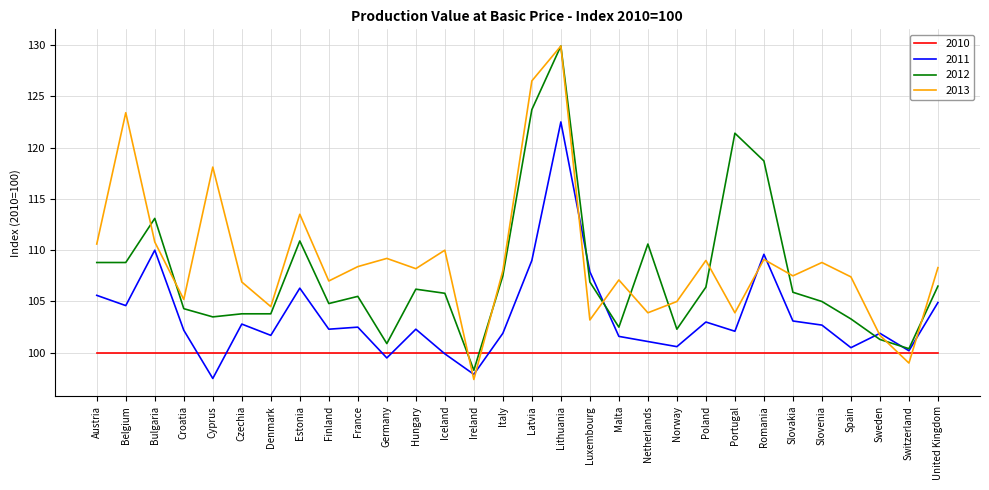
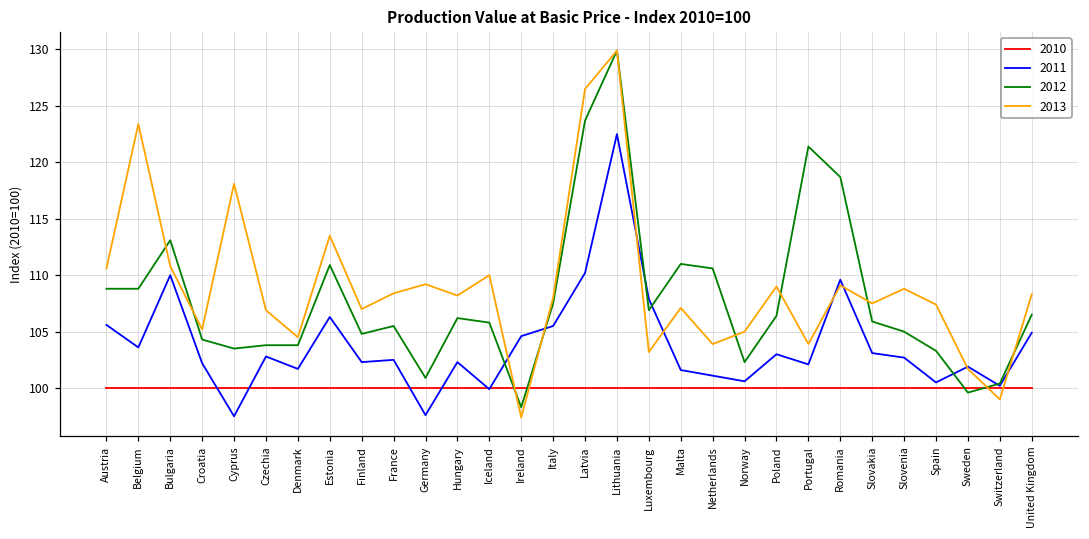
  {
    "2010": {
      "Austria": 100.0,
      "Belgium": 100.0,
      "Bulgaria": 100.0,
      "Croatia": 100.0,
      "Cyprus": 100.0,
      "Czechia": 100.0,
      "Denmark": 100.0,
      "Estonia": 100.0,
      "Finland": 100.0,
      "France": 100.0,
      "Germany": 100.0,
      "Hungary": 100.0,
      "Ireland": 100.0,
      "Italy": 100.0,
      "Latvia": 100.0,
      "Lithuania": 100.0,
      "Luxembourg": 100.0,
      "Malta": 100.0,
      "Netherlands": 100.0,
      "Norway": 100.0,
      "Poland": 100.0,
      "Portugal": 100.0,
      "Romania": 100.0,
      "Slovakia": 100.0,
      "Slovenia": 100.0,
      "Spain": 100.0,
      "Sweden": 100.0,
      "United Kingdom": 100.0
    },
    "2011": {
      "Austria": 105.6,
-     "Belgium": 104.6,
+     "Belgium": 103.6,
      "Bulgaria": 110.0,
      "Croatia": 102.2,
      "Cyprus": 97.5,
      "Czechia": 102.8,
      "Denmark": 101.7,
      "Estonia": 106.3,
      "Finland": 102.3,
      "France": 102.5,
-     "Germany": 99.5,
+     "Germany": 97.6,
      "Hungary": 102.3,
-     "Ireland": 97.9,
-     "Italy": 101.9,
-     "Latvia": 109.0,
+     "Ireland": 104.6,
+     "Italy": 105.5,
+     "Latvia": 110.2,
      "Lithuania": 122.5,
      "Luxembourg": 107.9,
      "Malta": 101.6,
      "Netherlands": 101.1,
      "Norway": 100.6,
      "Poland": 103.0,
      "Portugal": 102.1,
      "Romania": 109.6,
      "Slovakia": 103.1,
      "Slovenia": 102.7,
      "Spain": 100.5,
      "United Kingdom": 104.9
    },
    "2012": {
      "Austria": 108.8,
      "Belgium": 108.8,
      "Bulgaria": 113.1,
      "Croatia": 104.3,
      "Cyprus": 103.5,
      "Czechia": 103.8,
      "Denmark": 103.8,
      "Estonia": 110.9,
      "Finland": 104.8,
      "France": 105.5,
      "Germany": 100.9,
      "Hungary": 106.2,
      "Iceland": 105.8,
      "Ireland": 98.3,
      "Italy": 107.5,
      "Latvia": 123.7,
      "Luxembourg": 106.9,
-     "Malta": 102.5,
+     "Malta": 111.0,
      "Netherlands": 110.6,
      "Norway": 102.3,
      "Poland": 106.4,
      "Portugal": 121.4,
      "Romania": 118.7,
      "Slovakia": 105.9,
      "Slovenia": 105.0,
      "Spain": 103.3,
-     "Sweden": 101.3,
+     "Sweden": 99.6,
      "United Kingdom": 106.5
    },
    "2013": {
      "Austria": 110.6,
      "Belgium": 123.4,
      "Bulgaria": 110.8,
      "Croatia": 105.2,
      "Cyprus": 118.1,
      "Czechia": 106.9,
      "Denmark": 104.5,
      "Estonia": 113.5,
      "Finland": 107.0,
      "France": 108.4,
      "Germany": 109.2,
      "Hungary": 108.2,
      "Iceland": 110.0,
      "Ireland": 97.4,
      "Italy": 108.0,
      "Latvia": 126.5,
      "Luxembourg": 103.2,
      "Malta": 107.1,
      "Netherlands": 103.9,
      "Norway": 105.0,
      "Poland": 109.0,
      "Portugal": 103.9,
      "Romania": 109.1,
      "Slovakia": 107.5,
      "Slovenia": 108.8,
      "Spain": 107.4,
      "Switzerland": 99.0,
      "United Kingdom": 108.3
    }
  }
